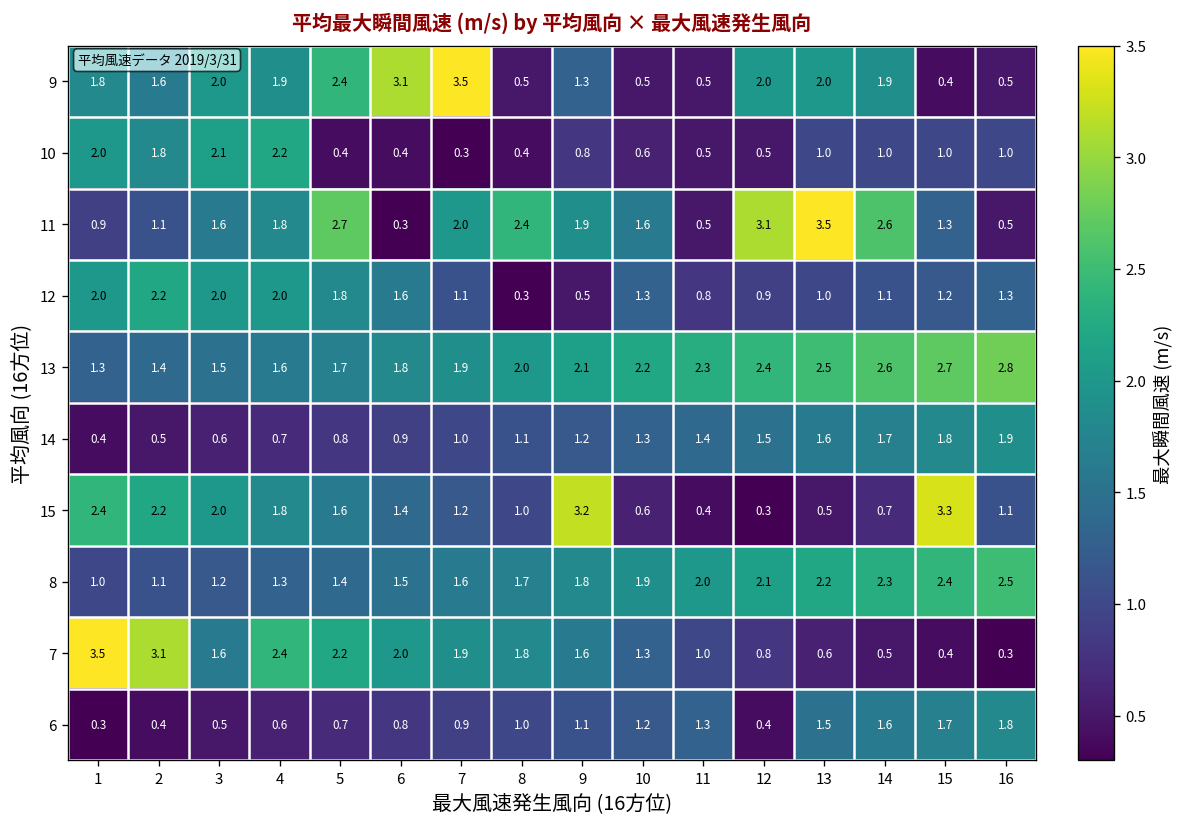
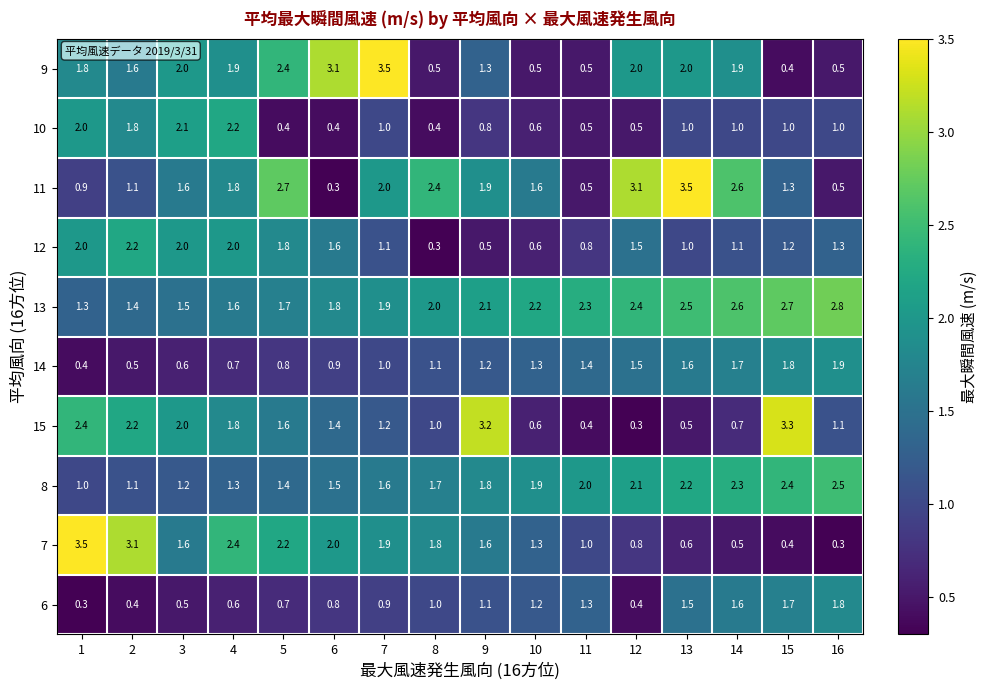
  {
    "9": {
      "1": 1.8,
      "2": 1.6,
      "3": 2.0,
      "4": 1.9,
      "5": 2.4,
      "6": 3.1,
      "7": 3.5,
      "8": 0.5,
      "9": 1.3,
      "10": 0.5,
      "11": 0.5,
      "12": 2.0,
      "13": 2.0,
      "14": 1.9,
      "15": 0.4,
      "16": 0.5
    },
    "10": {
      "1": 2.0,
      "2": 1.8,
      "3": 2.1,
      "4": 2.2,
      "5": 0.4,
      "6": 0.4,
-     "7": 0.3,
+     "7": 1.0,
      "8": 0.4,
      "9": 0.8,
      "10": 0.6,
      "11": 0.5,
      "12": 0.5,
      "13": 1.0,
      "14": 1.0,
      "15": 1.0,
      "16": 1.0
    },
    "11": {
      "1": 0.9,
      "2": 1.1,
      "3": 1.6,
      "4": 1.8,
      "5": 2.7,
      "6": 0.3,
      "7": 2.0,
      "8": 2.4,
      "9": 1.9,
      "10": 1.6,
      "11": 0.5,
      "12": 3.1,
      "13": 3.5,
      "14": 2.6,
      "15": 1.3,
      "16": 0.5
    },
    "12": {
      "1": 2.0,
      "2": 2.2,
      "3": 2.0,
      "4": 2.0,
      "5": 1.8,
      "6": 1.6,
      "7": 1.1,
      "8": 0.3,
      "9": 0.5,
-     "10": 1.3,
+     "10": 0.6,
      "11": 0.8,
-     "12": 0.9,
+     "12": 1.5,
      "13": 1.0,
      "14": 1.1,
      "15": 1.2,
      "16": 1.3
    },
    "13": {
      "1": 1.3,
      "2": 1.4,
      "3": 1.5,
      "4": 1.6,
      "5": 1.7,
      "6": 1.8,
      "7": 1.9,
      "8": 2.0,
      "9": 2.1,
      "10": 2.2,
      "11": 2.3,
      "12": 2.4,
      "13": 2.5,
      "14": 2.6,
      "15": 2.7,
      "16": 2.8
    },
    "14": {
      "1": 0.4,
      "2": 0.5,
      "3": 0.6,
      "4": 0.7,
      "5": 0.8,
      "6": 0.9,
      "7": 1.0,
      "8": 1.1,
      "9": 1.2,
      "10": 1.3,
      "11": 1.4,
      "12": 1.5,
      "13": 1.6,
      "14": 1.7,
      "15": 1.8,
      "16": 1.9
    },
    "15": {
      "1": 2.4,
      "2": 2.2,
      "3": 2.0,
      "4": 1.8,
      "5": 1.6,
      "6": 1.4,
      "7": 1.2,
      "8": 1.0,
      "9": 3.2,
      "10": 0.6,
      "11": 0.4,
      "12": 0.3,
      "13": 0.5,
      "14": 0.7,
      "15": 3.3,
      "16": 1.1
    },
    "8": {
      "1": 1.0,
      "2": 1.1,
      "3": 1.2,
      "4": 1.3,
      "5": 1.4,
      "6": 1.5,
      "7": 1.6,
      "8": 1.7,
      "9": 1.8,
      "10": 1.9,
      "11": 2.0,
      "12": 2.1,
      "13": 2.2,
      "14": 2.3,
      "15": 2.4,
      "16": 2.5
    },
    "7": {
      "1": 3.5,
      "2": 3.1,
      "3": 1.6,
      "4": 2.4,
      "5": 2.2,
      "6": 2.0,
      "7": 1.9,
      "8": 1.8,
      "9": 1.6,
      "10": 1.3,
      "11": 1.0,
      "12": 0.8,
      "13": 0.6,
      "14": 0.5,
      "15": 0.4,
      "16": 0.3
    },
    "6": {
      "1": 0.3,
      "2": 0.4,
      "3": 0.5,
      "4": 0.6,
      "5": 0.7,
      "6": 0.8,
      "7": 0.9,
      "8": 1.0,
      "9": 1.1,
      "10": 1.2,
      "11": 1.3,
      "12": 0.4,
      "13": 1.5,
      "14": 1.6,
      "15": 1.7,
      "16": 1.8
    }
  }
